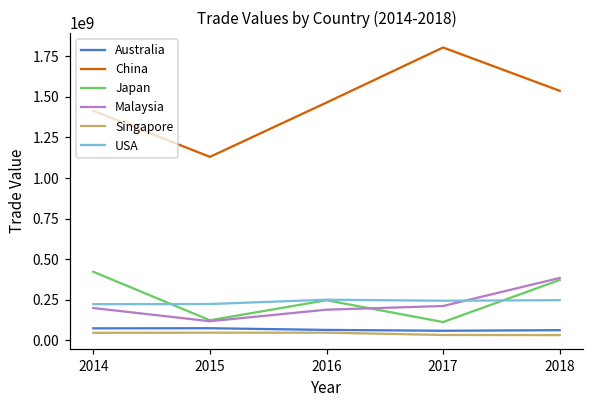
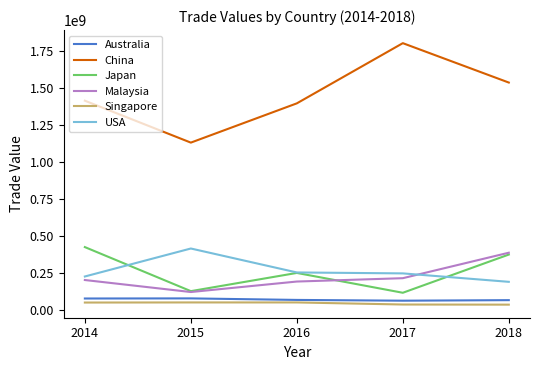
  {
    "Australia": {
      "2014": 70000000,
      "2015": 80000000,
      "2017": 60000000,
      "2018": 60000000
    },
    "China": {
      "2015": 1130000000,
-     "2016": 1460000000,
+     "2016": 1400000000,
      "2017": 1800000000,
      "2018": 1540000000
    },
    "Japan": {
      "2014": 420000000,
      "2017": 110000000
    },
    "Malaysia": {
      "2014": 200000000,
      "2016": 190000000,
      "2017": 210000000
    },
    "Singapore": {
      "2014": 50000000,
      "2015": 50000000,
      "2017": 30000000,
      "2018": 30000000
    },
    "USA": {
      "2014": 220000000,
-     "2015": 220000000,
+     "2015": 410000000,
      "2017": 240000000,
-     "2018": 250000000
+     "2018": 190000000
    }
  }
